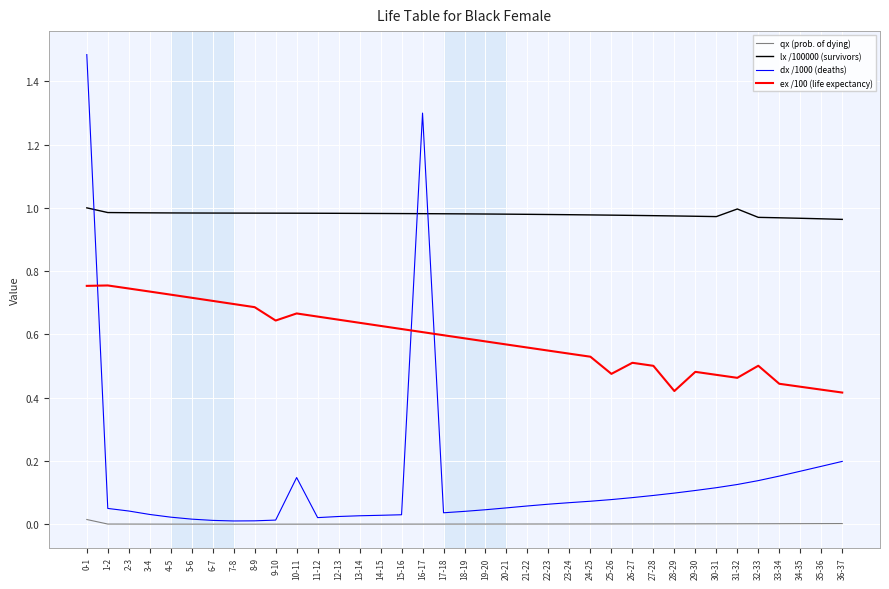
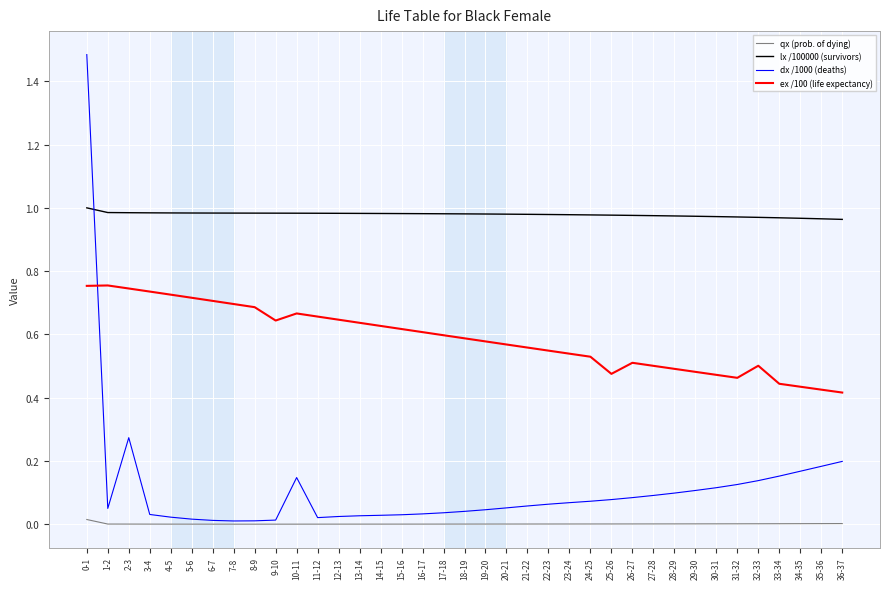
  {
    "qx (prob. of dying)": {
      "0-1": 0.01,
      "1-2": 0.00,
      "2-3": 0.00,
      "3-4": 0.00,
      "4-5": 0.00,
      "5-6": 0.00,
      "6-7": 0.00,
      "7-8": 0.00,
      "8-9": 0.00,
      "9-10": 0.00,
      "10-11": 0.00,
      "11-12": 0.00,
      "12-13": 0.00,
      "13-14": 0.00,
      "14-15": 0.00,
      "15-16": 0.00,
      "16-17": 0.00,
      "17-18": 0.00,
      "18-19": 0.00,
      "19-20": 0.00,
      "20-21": 0.00,
      "21-22": 0.00,
      "22-23": 0.00,
      "23-24": 0.00,
      "24-25": 0.00,
      "25-26": 0.00,
      "26-27": 0.00,
      "27-28": 0.00,
      "28-29": 0.00,
      "29-30": 0.00,
      "30-31": 0.00,
      "31-32": 0.00,
      "32-33": 0.00,
      "33-34": 0.00,
      "34-35": 0.00,
      "35-36": 0.00,
      "36-37": 0.00
    },
    "lx /100000 (survivors)": {
      "0-1": 1.00,
      "1-2": 0.99,
      "2-3": 0.98,
      "3-4": 0.98,
      "4-5": 0.98,
      "5-6": 0.98,
      "6-7": 0.98,
      "7-8": 0.98,
      "8-9": 0.98,
      "9-10": 0.98,
      "10-11": 0.98,
      "11-12": 0.98,
      "12-13": 0.98,
      "13-14": 0.98,
      "14-15": 0.98,
      "15-16": 0.98,
      "16-17": 0.98,
      "17-18": 0.98,
      "18-19": 0.98,
      "19-20": 0.98,
      "20-21": 0.98,
      "21-22": 0.98,
      "22-23": 0.98,
      "23-24": 0.98,
      "24-25": 0.98,
      "25-26": 0.98,
      "26-27": 0.98,
      "27-28": 0.98,
      "28-29": 0.97,
      "29-30": 0.97,
      "30-31": 0.97,
-     "31-32": 1.00,
+     "31-32": 0.97,
      "32-33": 0.97,
      "33-34": 0.97,
      "34-35": 0.97,
      "35-36": 0.97,
      "36-37": 0.96
    },
    "dx /1000 (deaths)": {
      "0-1": 1.48,
      "1-2": 0.05,
-     "2-3": 0.04,
+     "2-3": 0.27,
      "3-4": 0.03,
      "4-5": 0.02,
      "5-6": 0.02,
      "6-7": 0.01,
      "7-8": 0.01,
      "8-9": 0.01,
      "9-10": 0.01,
      "10-11": 0.15,
      "11-12": 0.02,
      "12-13": 0.02,
      "13-14": 0.03,
      "14-15": 0.03,
      "15-16": 0.03,
-     "16-17": 1.30,
+     "16-17": 0.03,
      "17-18": 0.04,
      "18-19": 0.04,
      "19-20": 0.05,
      "20-21": 0.05,
      "21-22": 0.06,
      "22-23": 0.06,
      "23-24": 0.07,
      "24-25": 0.07,
      "25-26": 0.08,
      "26-27": 0.08,
      "27-28": 0.09,
      "28-29": 0.10,
      "29-30": 0.11,
      "30-31": 0.12,
      "31-32": 0.13,
      "32-33": 0.14,
      "33-34": 0.15,
      "34-35": 0.17,
      "35-36": 0.18,
      "36-37": 0.20
    },
    "ex /100 (life expectancy)": {
      "0-1": 0.75,
      "1-2": 0.75,
      "2-3": 0.75,
      "3-4": 0.74,
      "4-5": 0.73,
      "5-6": 0.72,
      "6-7": 0.71,
      "7-8": 0.70,
      "8-9": 0.69,
      "9-10": 0.64,
      "10-11": 0.67,
      "11-12": 0.66,
      "12-13": 0.65,
      "13-14": 0.64,
      "14-15": 0.63,
      "15-16": 0.62,
      "16-17": 0.61,
      "17-18": 0.60,
      "18-19": 0.59,
      "19-20": 0.58,
      "20-21": 0.57,
      "21-22": 0.56,
      "22-23": 0.55,
      "23-24": 0.54,
      "24-25": 0.53,
      "25-26": 0.48,
      "26-27": 0.51,
      "27-28": 0.50,
-     "28-29": 0.42,
+     "28-29": 0.49,
      "29-30": 0.48,
      "30-31": 0.47,
      "31-32": 0.46,
      "32-33": 0.50,
      "33-34": 0.44,
      "34-35": 0.43,
      "35-36": 0.43,
      "36-37": 0.42
    }
  }
